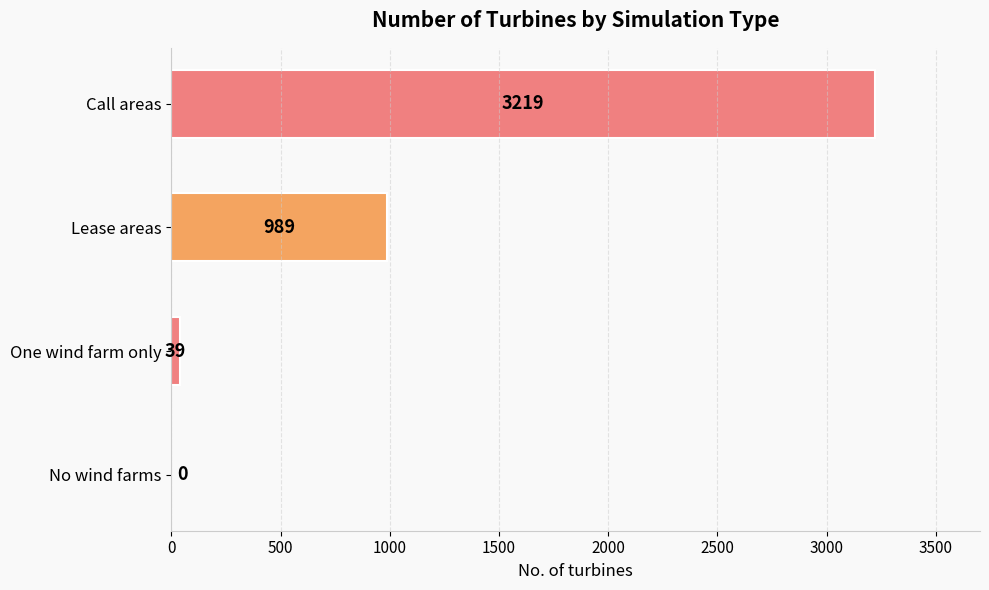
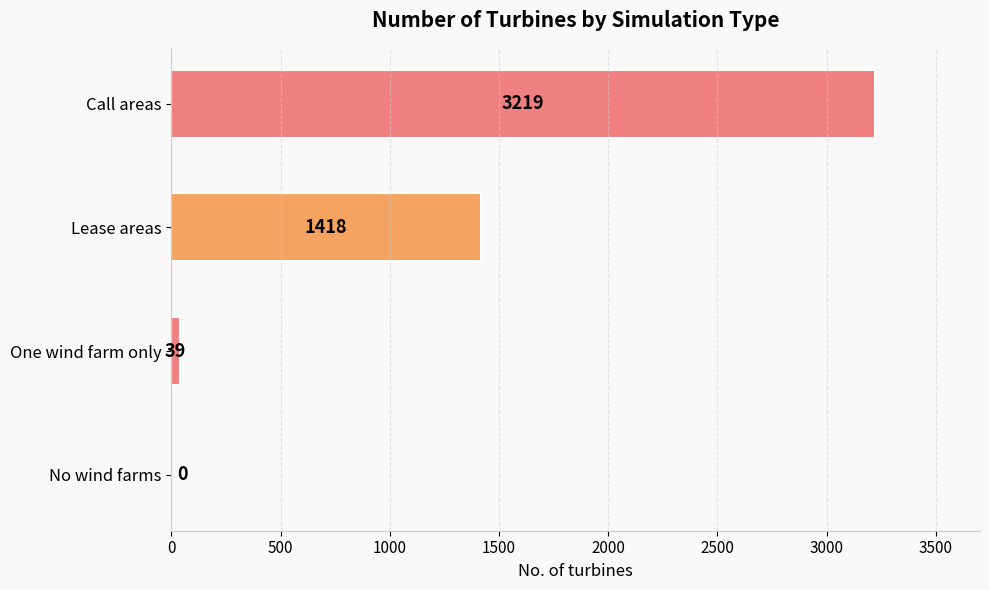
  {
    "Call areas": 3219,
-   "Lease areas": 989,
+   "Lease areas": 1418,
    "One wind farm only": 39,
    "No wind farms": 0
  }
